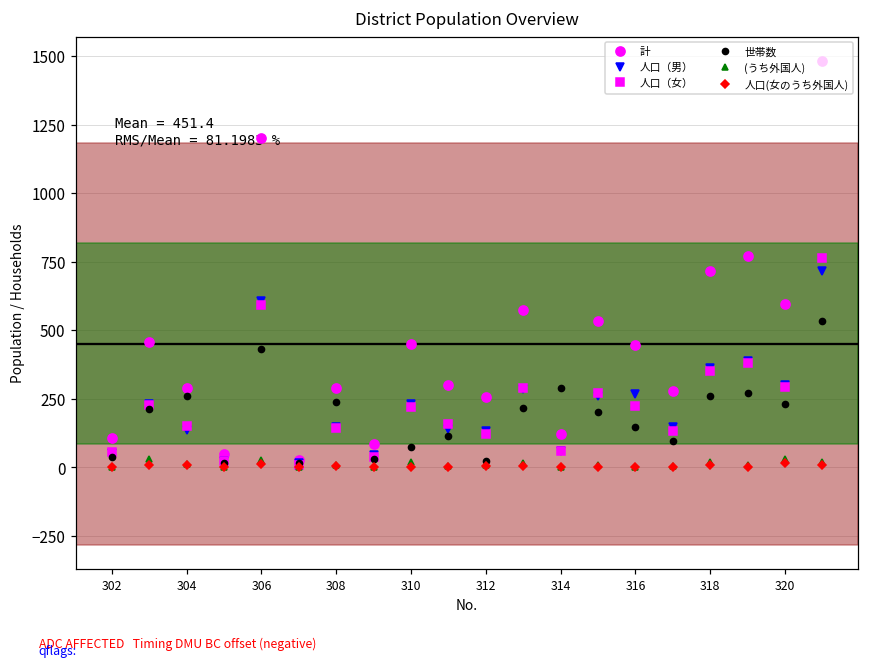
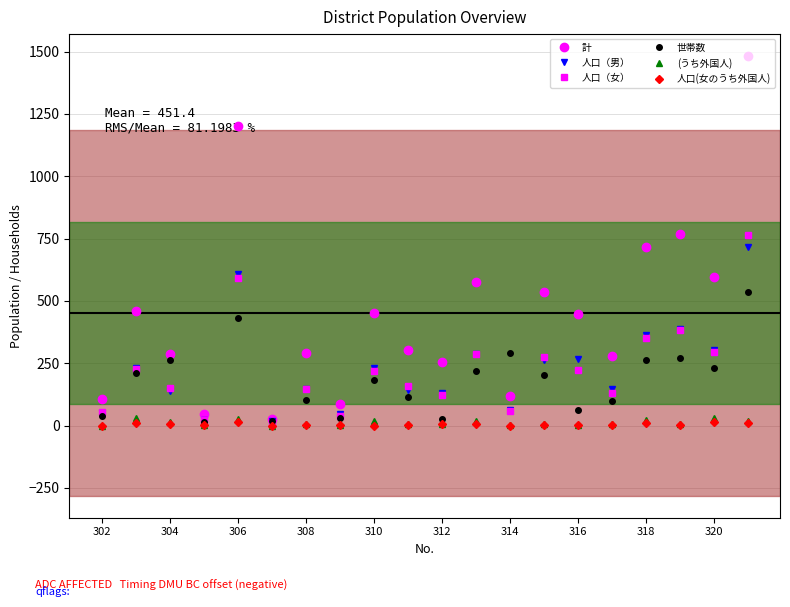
  {
    "人口（男）": {
      "304": 140,
      "306": 610,
      "310": 230,
      "316": 270,
      "318": 360
    },
    "世帯数": {
      "302": 40,
      "304": 260,
      "306": 430,
-     "308": 240,
-     "310": 70,
+     "308": 100,
+     "310": 180,
      "312": 30,
      "314": 290,
-     "316": 150,
+     "316": 60,
      "318": 260,
      "320": 230
    },
    "(うち外国人)": {
      "306": 30,
      "310": 20,
      "318": 20,
      "320": 30
    },
    "人口(女のうち外国人)": {
      "306": 10,
      "310": 0,
      "318": 10,
      "320": 20
    }
  }
